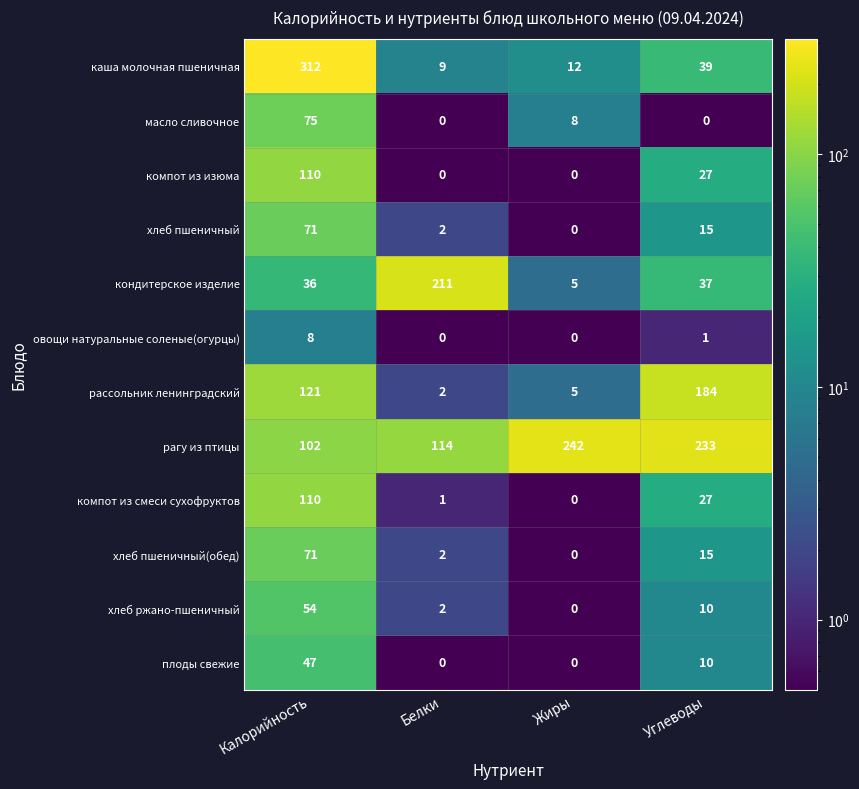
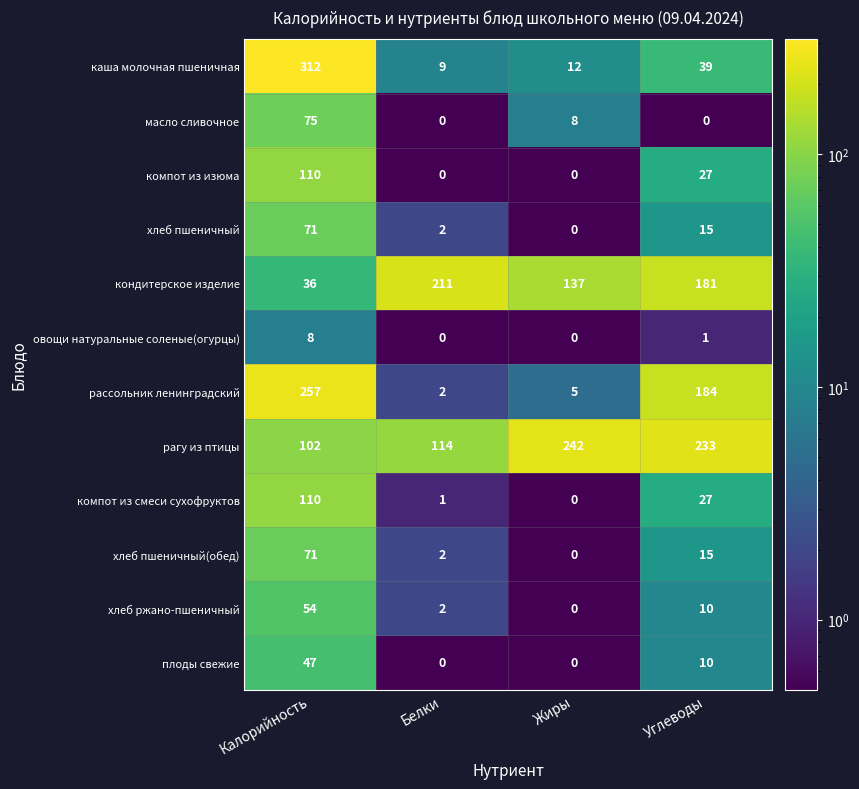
  {
    "каша молочная пшеничная": {
      "Калорийность": 312,
      "Белки": 9,
      "Жиры": 12,
      "Углеводы": 39
    },
    "масло сливочное": {
      "Калорийность": 75,
      "Белки": 0,
      "Жиры": 8,
      "Углеводы": 0
    },
    "компот из изюма": {
      "Калорийность": 110,
      "Белки": 0,
      "Жиры": 0,
      "Углеводы": 27
    },
    "хлеб пшеничный": {
      "Калорийность": 71,
      "Белки": 2,
      "Жиры": 0,
      "Углеводы": 15
    },
    "кондитерское изделие": {
      "Калорийность": 36,
      "Белки": 211,
-     "Жиры": 5,
-     "Углеводы": 37
+     "Жиры": 137,
+     "Углеводы": 181
    },
    "овощи натуральные соленые(огурцы)": {
      "Калорийность": 8,
      "Белки": 0,
      "Жиры": 0,
      "Углеводы": 1
    },
    "рассольник ленинградский": {
-     "Калорийность": 121,
+     "Калорийность": 257,
      "Белки": 2,
      "Жиры": 5,
      "Углеводы": 184
    },
    "рагу из птицы": {
      "Калорийность": 102,
      "Белки": 114,
      "Жиры": 242,
      "Углеводы": 233
    },
    "компот из смеси сухофруктов": {
      "Калорийность": 110,
      "Белки": 1,
      "Жиры": 0,
      "Углеводы": 27
    },
    "хлеб пшеничный(обед)": {
      "Калорийность": 71,
      "Белки": 2,
      "Жиры": 0,
      "Углеводы": 15
    },
    "хлеб ржано-пшеничный": {
      "Калорийность": 54,
      "Белки": 2,
      "Жиры": 0,
      "Углеводы": 10
    },
    "плоды свежие": {
      "Калорийность": 47,
      "Белки": 0,
      "Жиры": 0,
      "Углеводы": 10
    }
  }
